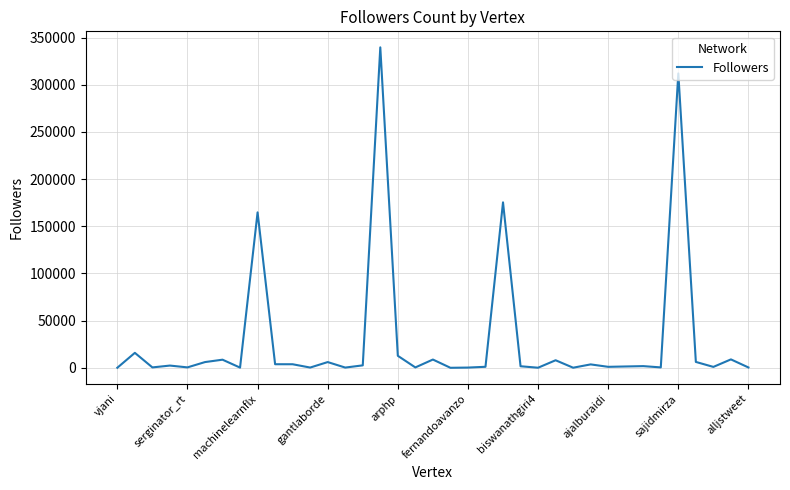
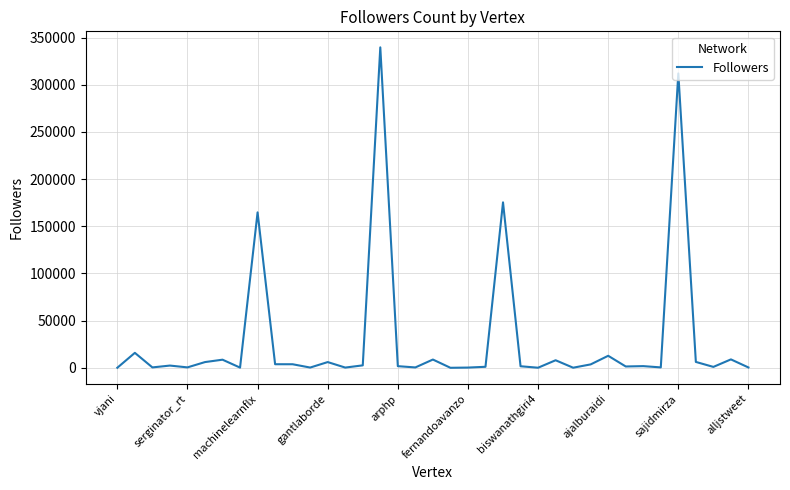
  {
    "vjani": 0,
    "serginator_rt": 0,
    "machinelearnflx": 160000,
    "gantlaborde": 10000,
-   "arphp": 10000,
+   "arphp": 0,
    "fernandoavanzo": 0,
    "biswanathgiri4": 0,
-   "ajalburaidi": 0,
+   "ajalburaidi": 10000,
    "alljstweet": 0
  }
